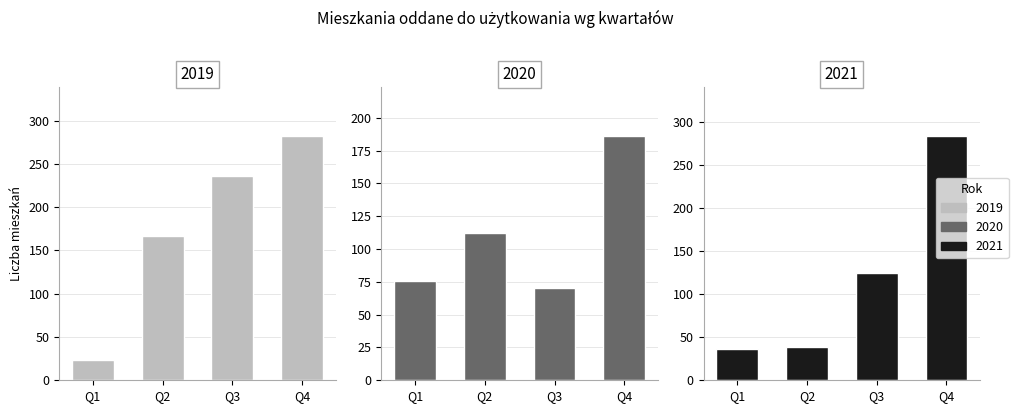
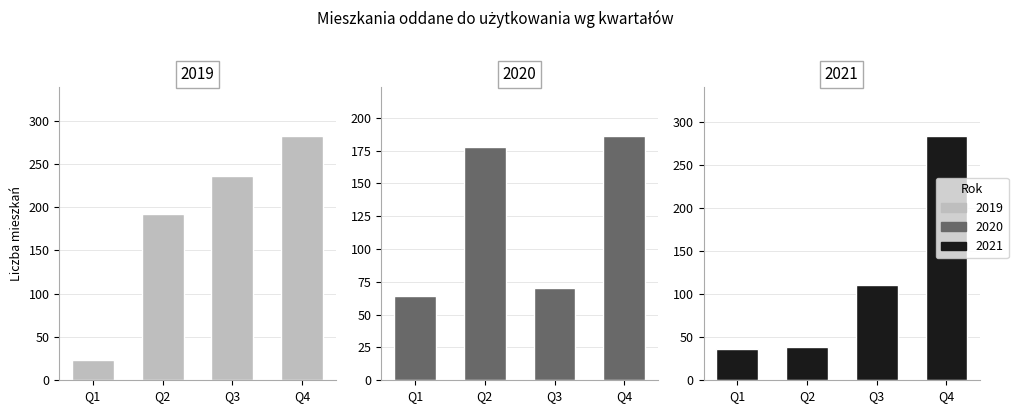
  {
    "2019": {
      "Q1": 20,
-     "Q2": 170,
+     "Q2": 190,
      "Q3": 240,
      "Q4": 280
    },
    "2020": {
-     "Q1": 76,
-     "Q2": 112,
+     "Q1": 64,
+     "Q2": 178,
      "Q3": 70,
      "Q4": 186
    },
    "2021": {
      "Q1": 40,
      "Q2": 40,
-     "Q3": 130,
+     "Q3": 110,
      "Q4": 280
    }
  }
